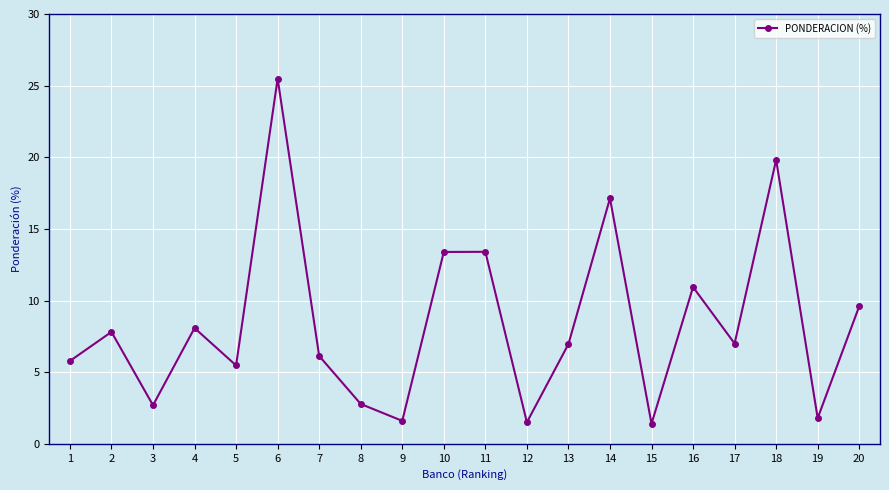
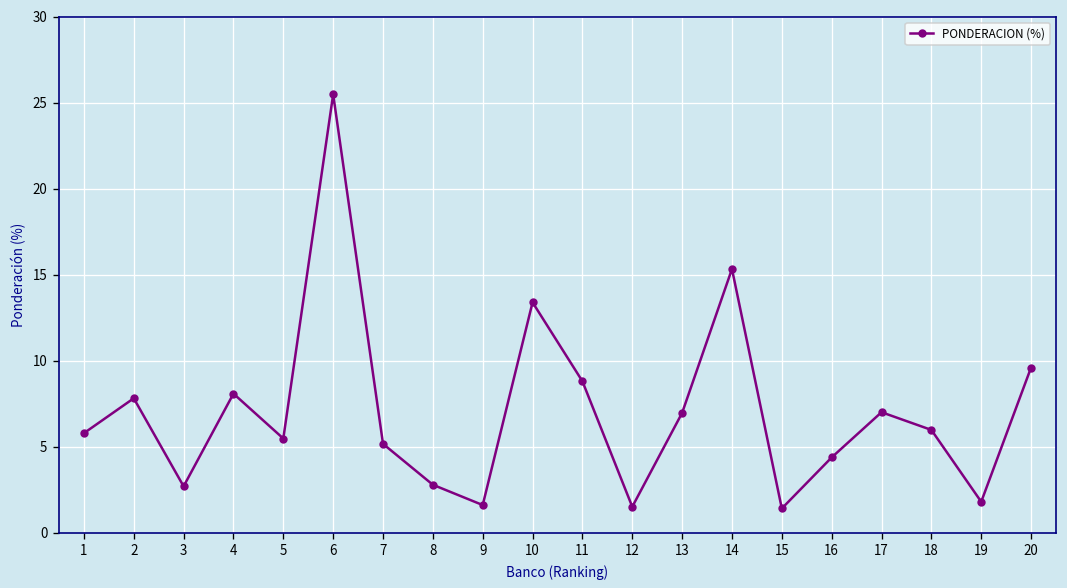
  {
    "1": 5.8,
    "2": 7.8,
    "3": 2.7,
    "4": 8.1,
    "5": 5.5,
    "6": 25.5,
-   "7": 6.1,
+   "7": 5.2,
    "8": 2.8,
    "9": 1.6,
    "10": 13.4,
-   "11": 13.4,
+   "11": 8.8,
    "12": 1.5,
    "13": 7.0,
-   "14": 17.1,
+   "14": 15.3,
    "15": 1.4,
-   "16": 10.9,
+   "16": 4.4,
    "17": 7.0,
-   "18": 19.8,
+   "18": 6.0,
    "19": 1.8,
    "20": 9.6
  }
